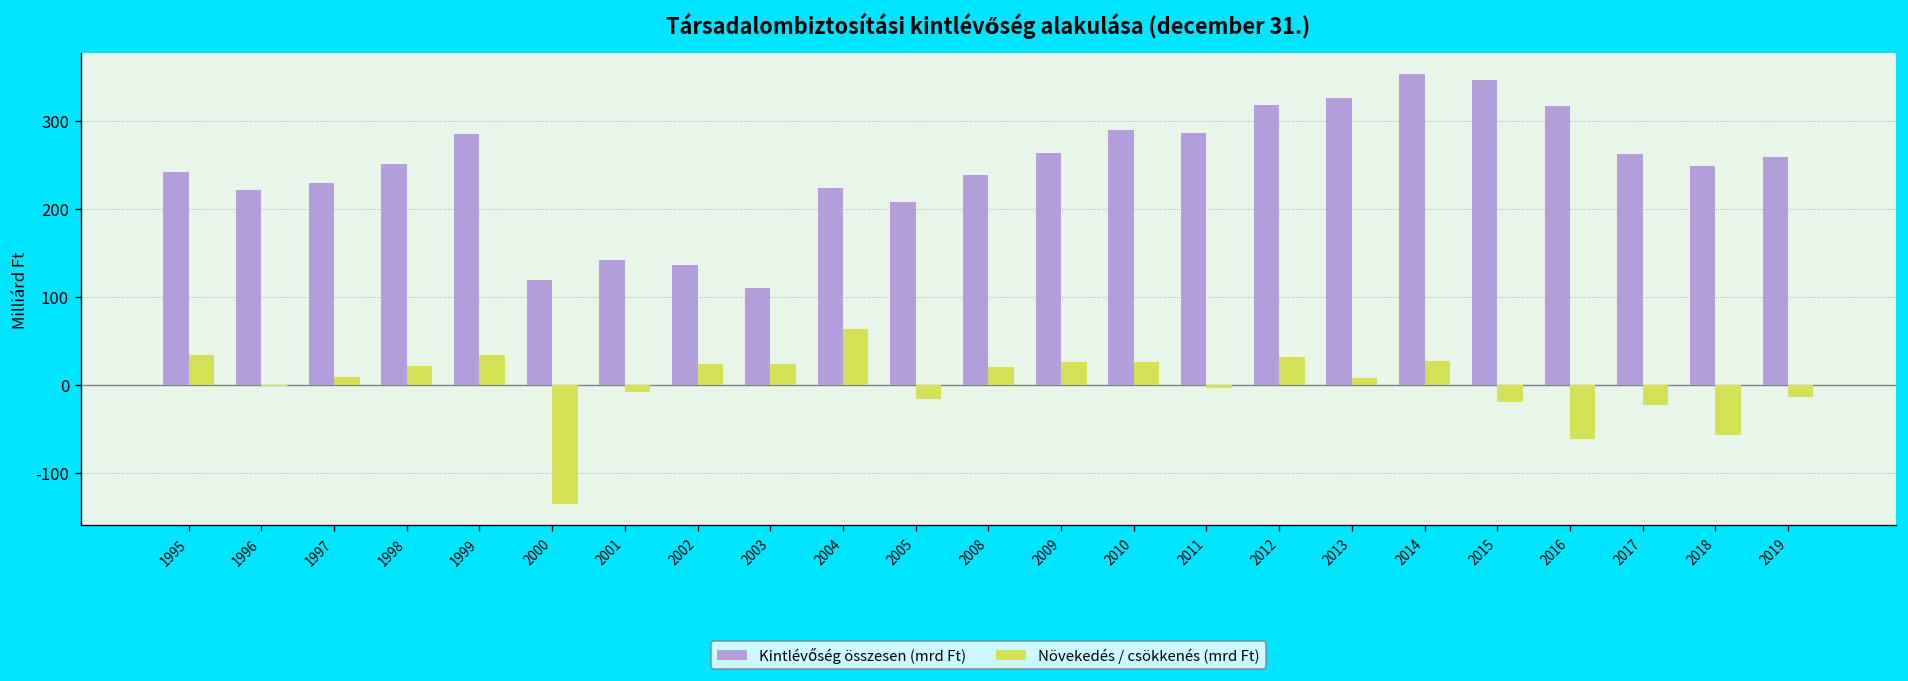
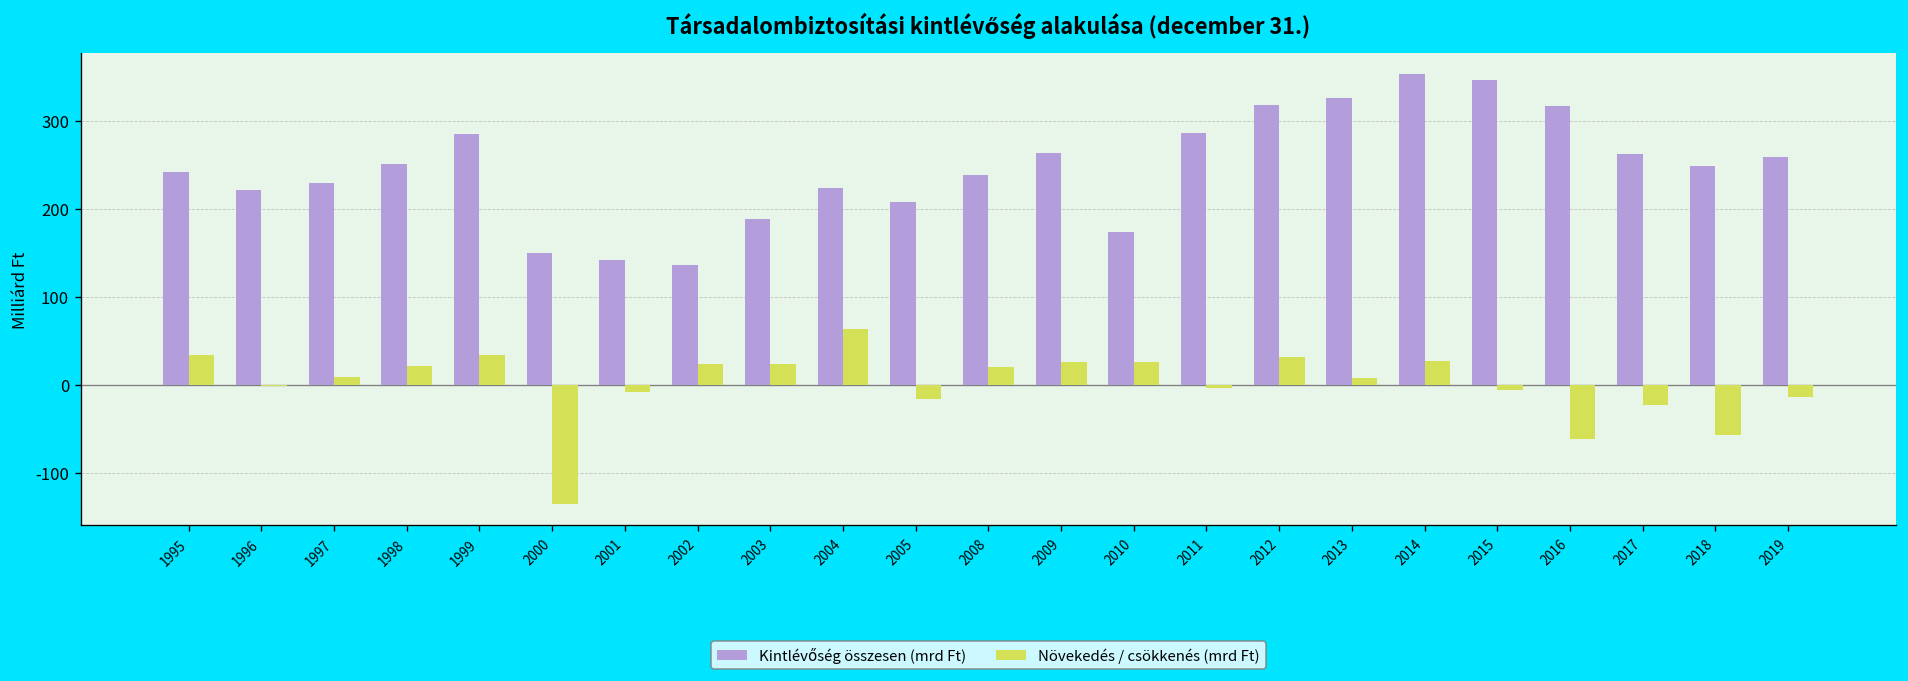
  {
    "Kintlévőség összesen (mrd Ft)": {
      "1995": 240,
      "1996": 220,
      "1997": 230,
      "1998": 250,
      "1999": 290,
-     "2000": 120,
+     "2000": 150,
      "2001": 140,
      "2002": 140,
-     "2003": 110,
+     "2003": 190,
      "2004": 220,
      "2005": 210,
      "2008": 240,
      "2009": 260,
-     "2010": 290,
+     "2010": 170,
      "2011": 290,
      "2012": 320,
      "2013": 330,
      "2014": 350,
      "2015": 350,
      "2016": 320,
      "2017": 260,
      "2018": 250,
      "2019": 260
    },
    "Növekedés / csökkenés (mrd Ft)": {
      "1995": 30,
      "1997": 10,
      "1998": 20,
      "1999": 30,
      "2000": -140,
      "2001": -10,
      "2002": 20,
      "2003": 20,
      "2004": 60,
      "2005": -20,
      "2008": 20,
      "2009": 30,
      "2010": 30,
      "2011": 0,
      "2012": 30,
      "2013": 10,
      "2014": 30,
-     "2015": -20,
+     "2015": -10,
      "2016": -60,
      "2017": -20,
      "2018": -60,
      "2019": -10
    }
  }
